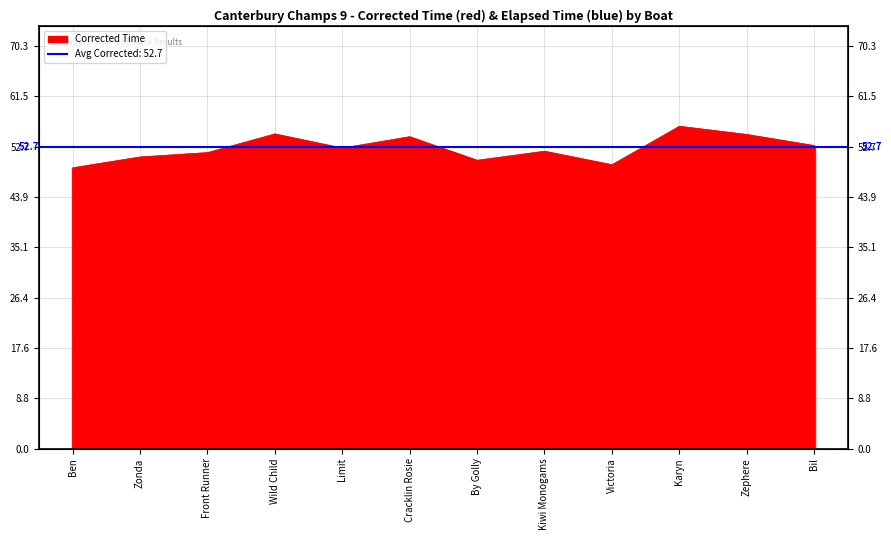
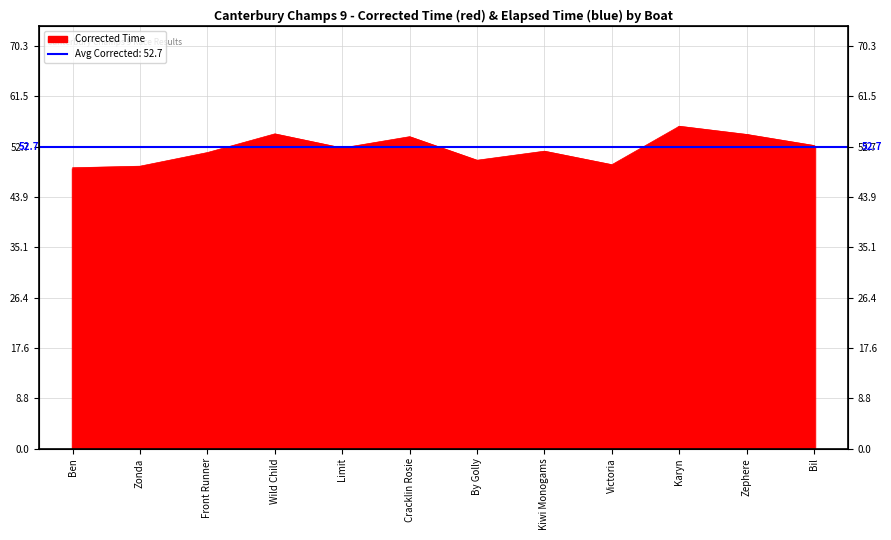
  {
    "Ben": 49,
-   "Zonda": 51,
+   "Zonda": 49,
    "Front Runner": 52,
    "Wild Child": 55,
    "Limit": 52,
    "Cracklin Rosie": 54,
    "By Golly": 50,
    "Kiwi Monogams": 52,
    "Victoria": 50,
    "Karyn": 56,
    "Zephere": 55,
    "Bil": 53
  }
